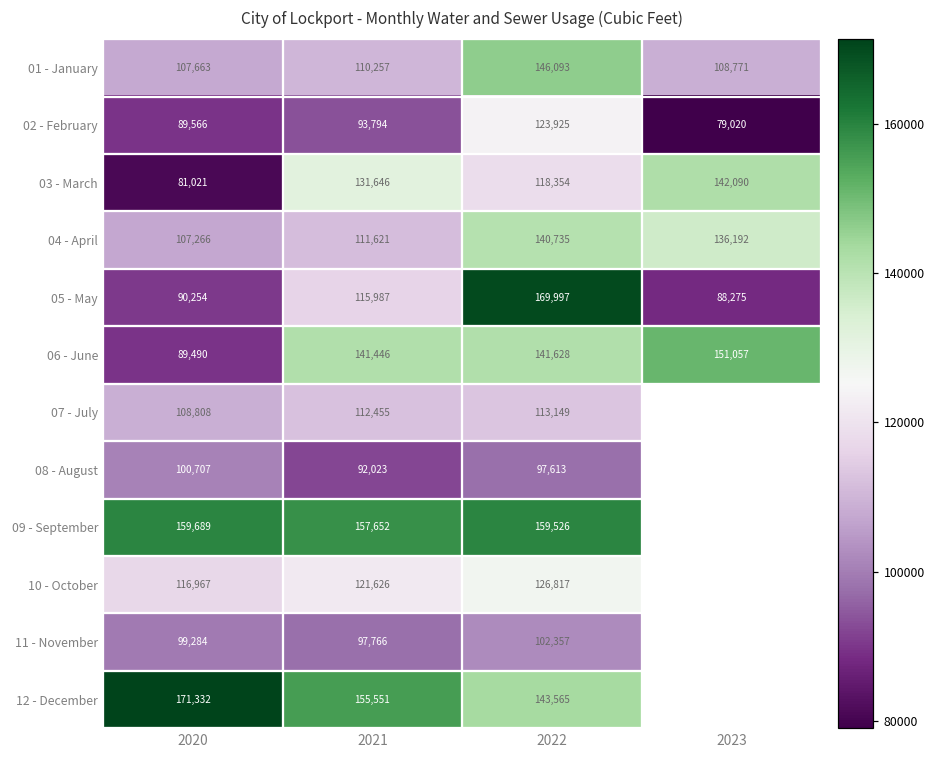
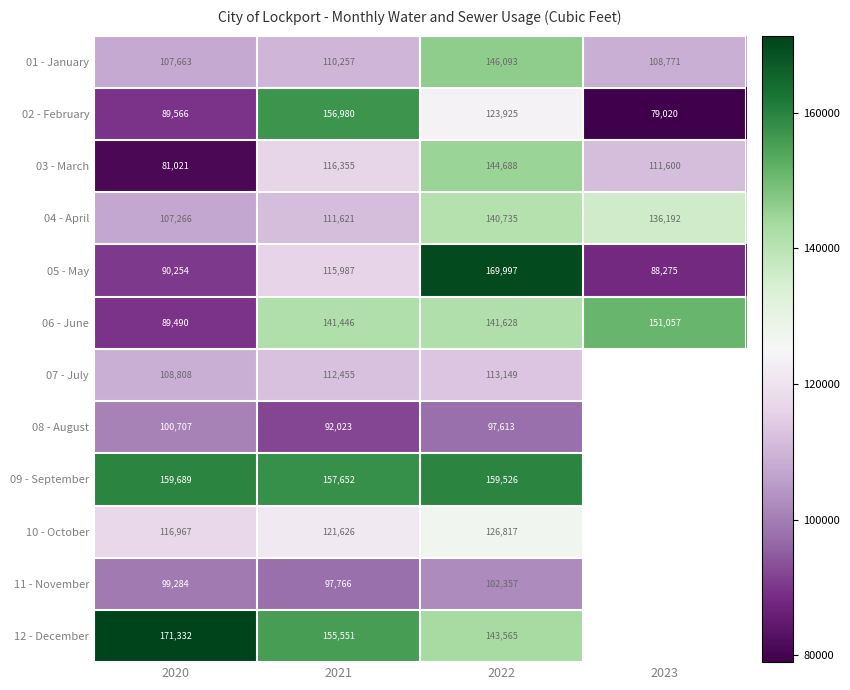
  {
    "01 - January": {
      "2020": "107,663",
      "2021": "110,257",
      "2022": "146,093",
      "2023": "108,771"
    },
    "02 - February": {
      "2020": "89,566",
-     "2021": "93,794",
+     "2021": "156,980",
      "2022": "123,925",
      "2023": "79,020"
    },
    "03 - March": {
      "2020": "81,021",
-     "2021": "131,646",
-     "2022": "118,354",
-     "2023": "142,090"
+     "2021": "116,355",
+     "2022": "144,688",
+     "2023": "111,600"
    },
    "04 - April": {
      "2020": "107,266",
      "2021": "111,621",
      "2022": "140,735",
      "2023": "136,192"
    },
    "05 - May": {
      "2020": "90,254",
      "2021": "115,987",
      "2022": "169,997",
      "2023": "88,275"
    },
    "06 - June": {
      "2020": "89,490",
      "2021": "141,446",
      "2022": "141,628",
      "2023": "151,057"
    },
    "07 - July": {
      "2020": "108,808",
      "2021": "112,455",
      "2022": "113,149"
    },
    "08 - August": {
      "2020": "100,707",
      "2021": "92,023",
      "2022": "97,613"
    },
    "09 - September": {
      "2020": "159,689",
      "2021": "157,652",
      "2022": "159,526"
    },
    "10 - October": {
      "2020": "116,967",
      "2021": "121,626",
      "2022": "126,817"
    },
    "11 - November": {
      "2020": "99,284",
      "2021": "97,766",
      "2022": "102,357"
    },
    "12 - December": {
      "2020": "171,332",
      "2021": "155,551",
      "2022": "143,565"
    }
  }
